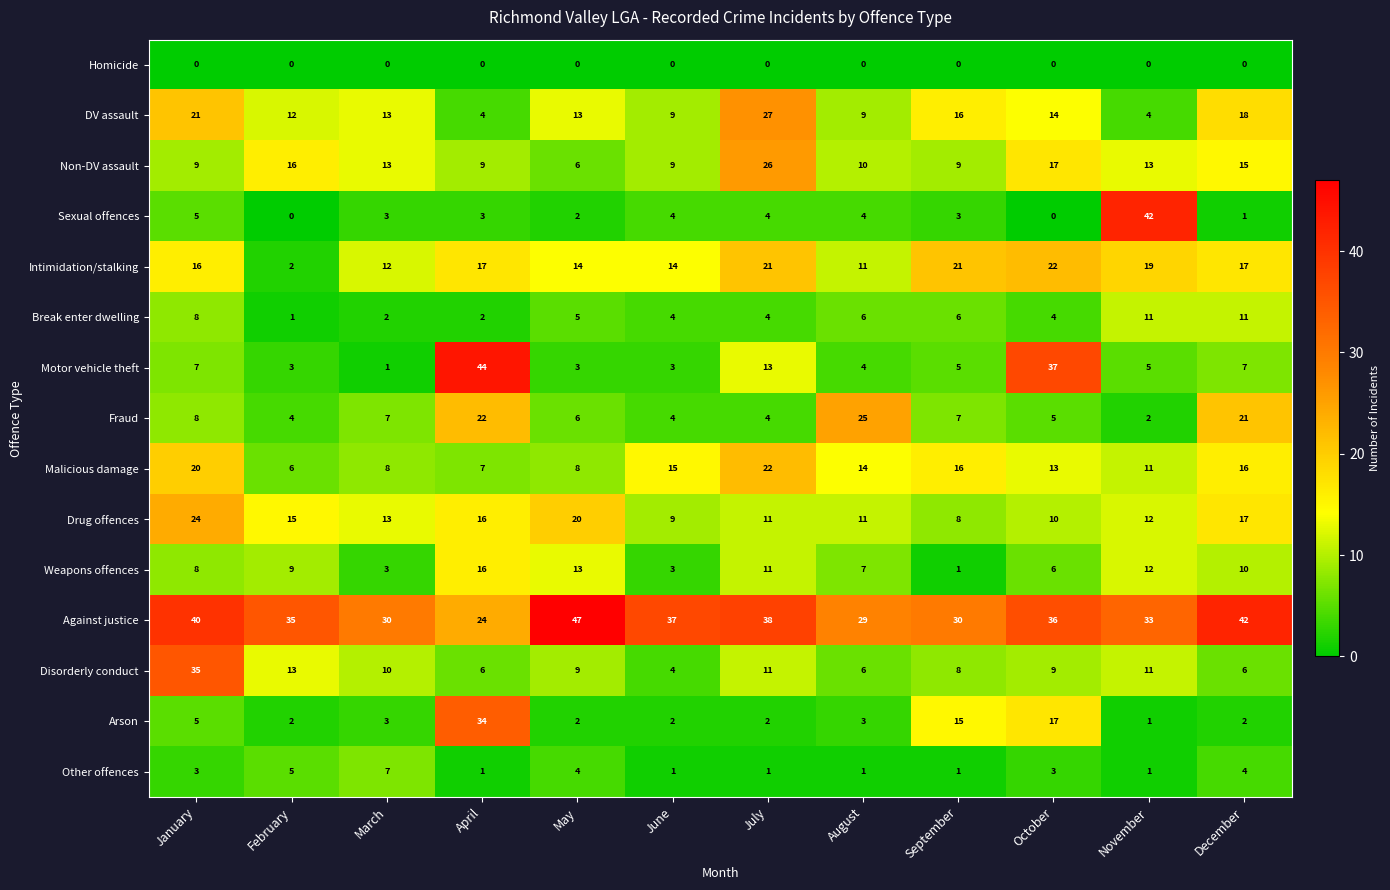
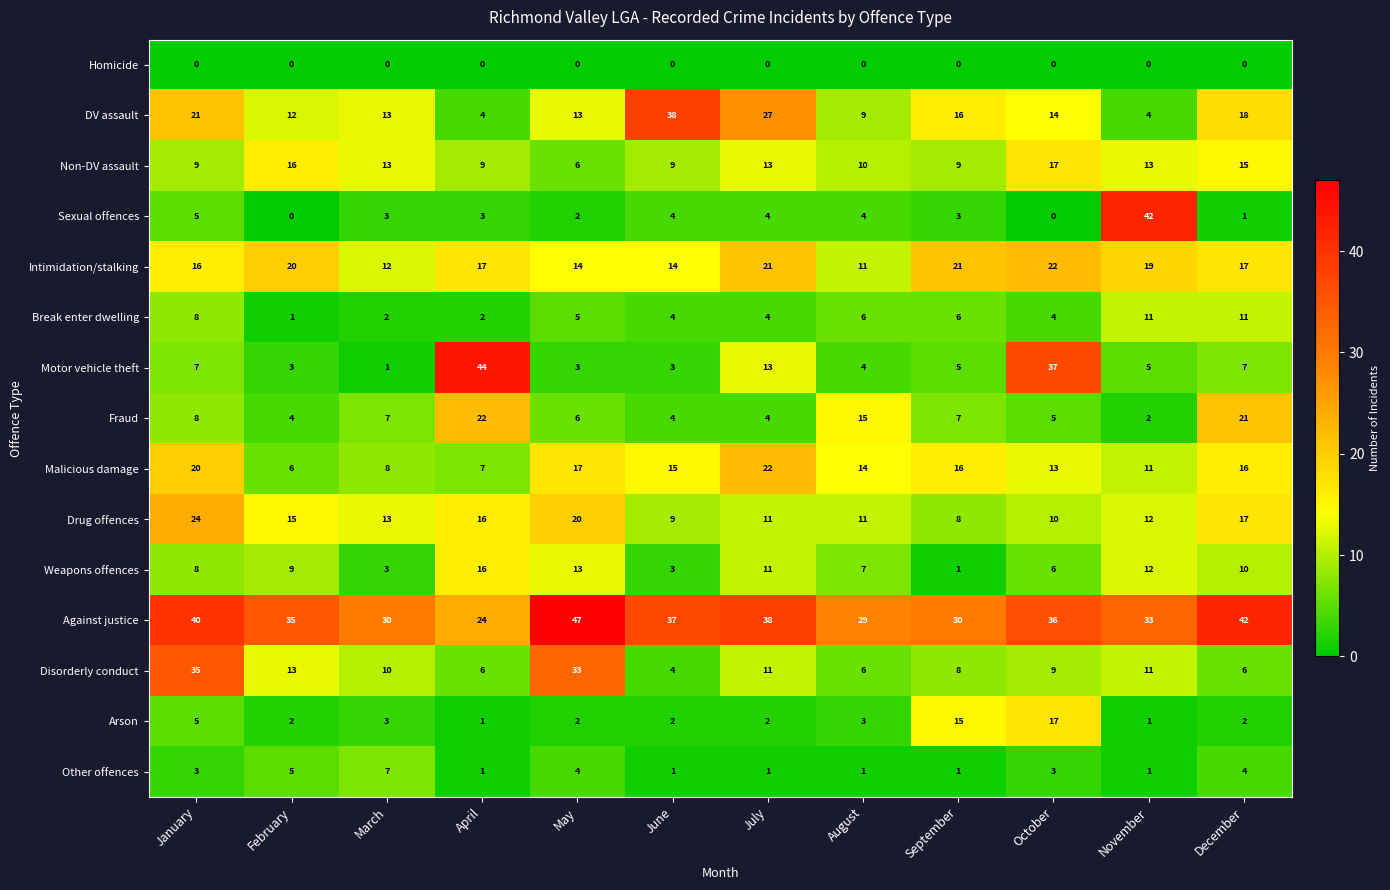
  {
    "Homicide": {
      "January": 0,
      "February": 0,
      "March": 0,
      "April": 0,
      "May": 0,
      "June": 0,
      "July": 0,
      "August": 0,
      "September": 0,
      "October": 0,
      "November": 0,
      "December": 0
    },
    "DV assault": {
      "January": 21,
      "February": 12,
      "March": 13,
      "April": 4,
      "May": 13,
-     "June": 9,
+     "June": 38,
      "July": 27,
      "August": 9,
      "September": 16,
      "October": 14,
      "November": 4,
      "December": 18
    },
    "Non-DV assault": {
      "January": 9,
      "February": 16,
      "March": 13,
      "April": 9,
      "May": 6,
      "June": 9,
-     "July": 26,
+     "July": 13,
      "August": 10,
      "September": 9,
      "October": 17,
      "November": 13,
      "December": 15
    },
    "Sexual offences": {
      "January": 5,
      "February": 0,
      "March": 3,
      "April": 3,
      "May": 2,
      "June": 4,
      "July": 4,
      "August": 4,
      "September": 3,
      "October": 0,
      "November": 42,
      "December": 1
    },
    "Intimidation/stalking": {
      "January": 16,
-     "February": 2,
+     "February": 20,
      "March": 12,
      "April": 17,
      "May": 14,
      "June": 14,
      "July": 21,
      "August": 11,
      "September": 21,
      "October": 22,
      "November": 19,
      "December": 17
    },
    "Break enter dwelling": {
      "January": 8,
      "February": 1,
      "March": 2,
      "April": 2,
      "May": 5,
      "June": 4,
      "July": 4,
      "August": 6,
      "September": 6,
      "October": 4,
      "November": 11,
      "December": 11
    },
    "Motor vehicle theft": {
      "January": 7,
      "February": 3,
      "March": 1,
      "April": 44,
      "May": 3,
      "June": 3,
      "July": 13,
      "August": 4,
      "September": 5,
      "October": 37,
      "November": 5,
      "December": 7
    },
    "Fraud": {
      "January": 8,
      "February": 4,
      "March": 7,
      "April": 22,
      "May": 6,
      "June": 4,
      "July": 4,
-     "August": 25,
+     "August": 15,
      "September": 7,
      "October": 5,
      "November": 2,
      "December": 21
    },
    "Malicious damage": {
      "January": 20,
      "February": 6,
      "March": 8,
      "April": 7,
-     "May": 8,
+     "May": 17,
      "June": 15,
      "July": 22,
      "August": 14,
      "September": 16,
      "October": 13,
      "November": 11,
      "December": 16
    },
    "Drug offences": {
      "January": 24,
      "February": 15,
      "March": 13,
      "April": 16,
      "May": 20,
      "June": 9,
      "July": 11,
      "August": 11,
      "September": 8,
      "October": 10,
      "November": 12,
      "December": 17
    },
    "Weapons offences": {
      "January": 8,
      "February": 9,
      "March": 3,
      "April": 16,
      "May": 13,
      "June": 3,
      "July": 11,
      "August": 7,
      "September": 1,
      "October": 6,
      "November": 12,
      "December": 10
    },
    "Against justice": {
      "January": 40,
      "February": 35,
      "March": 30,
      "April": 24,
      "May": 47,
      "June": 37,
      "July": 38,
      "August": 29,
      "September": 30,
      "October": 36,
      "November": 33,
      "December": 42
    },
    "Disorderly conduct": {
      "January": 35,
      "February": 13,
      "March": 10,
      "April": 6,
-     "May": 9,
+     "May": 33,
      "June": 4,
      "July": 11,
      "August": 6,
      "September": 8,
      "October": 9,
      "November": 11,
      "December": 6
    },
    "Arson": {
      "January": 5,
      "February": 2,
      "March": 3,
-     "April": 34,
+     "April": 1,
      "May": 2,
      "June": 2,
      "July": 2,
      "August": 3,
      "September": 15,
      "October": 17,
      "November": 1,
      "December": 2
    },
    "Other offences": {
      "January": 3,
      "February": 5,
      "March": 7,
      "April": 1,
      "May": 4,
      "June": 1,
      "July": 1,
      "August": 1,
      "September": 1,
      "October": 3,
      "November": 1,
      "December": 4
    }
  }
